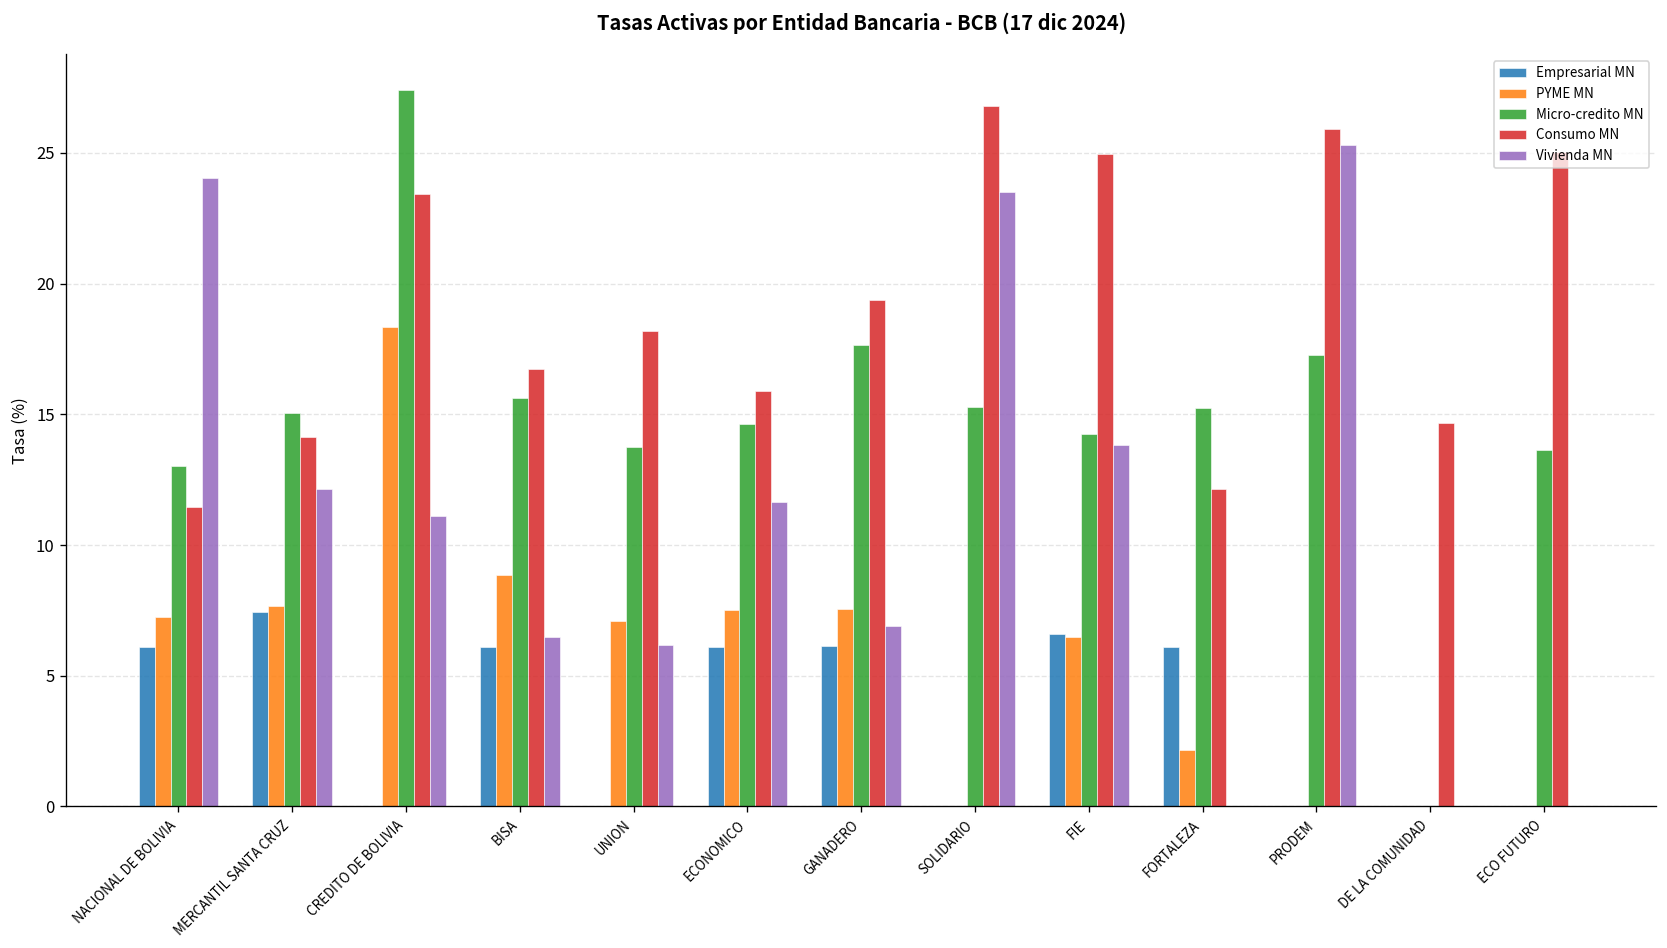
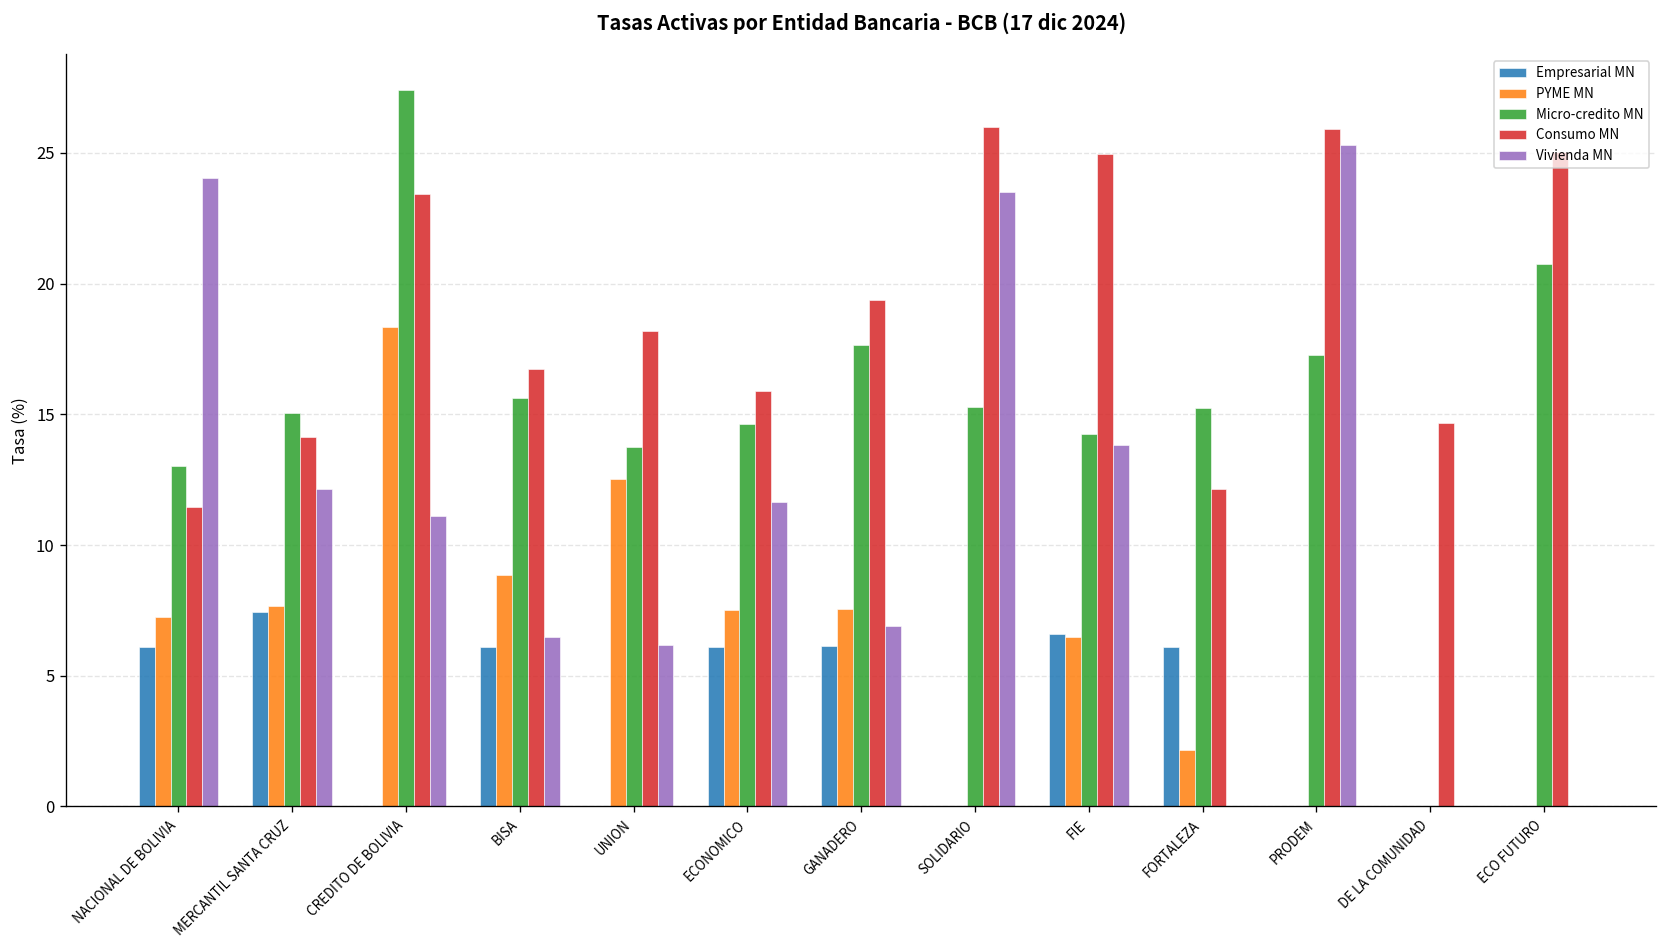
  {
    "Empresarial MN": {
      "NACIONAL DE BOLIVIA": 6.1,
      "MERCANTIL SANTA CRUZ": 7.4,
      "CREDITO DE BOLIVIA": 0.0,
      "BISA": 6.1,
      "UNION": 0.0,
      "ECONOMICO": 6.1,
      "GANADERO": 6.1,
      "SOLIDARIO": 0.0,
      "FIE": 6.6,
      "FORTALEZA": 6.1,
      "PRODEM": 0.0,
      "DE LA COMUNIDAD": 0.0,
      "ECO FUTURO": 0.0
    },
    "PYME MN": {
      "NACIONAL DE BOLIVIA": 7.2,
      "MERCANTIL SANTA CRUZ": 7.7,
      "CREDITO DE BOLIVIA": 18.3,
      "BISA": 8.8,
-     "UNION": 7.1,
+     "UNION": 12.5,
      "ECONOMICO": 7.5,
      "GANADERO": 7.5,
      "SOLIDARIO": 0.0,
      "FIE": 6.5,
      "FORTALEZA": 2.2,
      "PRODEM": 0.0,
      "DE LA COMUNIDAD": 0.0,
      "ECO FUTURO": 0.0
    },
    "Micro-credito MN": {
      "NACIONAL DE BOLIVIA": 13.0,
      "MERCANTIL SANTA CRUZ": 15.1,
      "CREDITO DE BOLIVIA": 27.4,
      "BISA": 15.6,
      "UNION": 13.8,
      "ECONOMICO": 14.6,
      "GANADERO": 17.6,
      "SOLIDARIO": 15.3,
      "FIE": 14.3,
      "FORTALEZA": 15.2,
      "PRODEM": 17.3,
      "DE LA COMUNIDAD": 0.0,
-     "ECO FUTURO": 13.6
+     "ECO FUTURO": 20.8
    },
    "Consumo MN": {
      "NACIONAL DE BOLIVIA": 11.5,
      "MERCANTIL SANTA CRUZ": 14.1,
      "CREDITO DE BOLIVIA": 23.4,
      "BISA": 16.7,
      "UNION": 18.2,
      "ECONOMICO": 15.9,
      "GANADERO": 19.4,
-     "SOLIDARIO": 26.8,
+     "SOLIDARIO": 26.0,
      "FIE": 25.0,
      "FORTALEZA": 12.1,
      "PRODEM": 25.9,
      "DE LA COMUNIDAD": 14.7
    },
    "Vivienda MN": {
      "NACIONAL DE BOLIVIA": 24.0,
      "MERCANTIL SANTA CRUZ": 12.1,
      "CREDITO DE BOLIVIA": 11.1,
      "BISA": 6.5,
      "UNION": 6.2,
      "ECONOMICO": 11.6,
      "GANADERO": 6.9,
      "SOLIDARIO": 23.5,
      "FIE": 13.8,
      "FORTALEZA": 0.0,
      "PRODEM": 25.3,
      "DE LA COMUNIDAD": 0.0,
      "ECO FUTURO": 0.0
    }
  }
